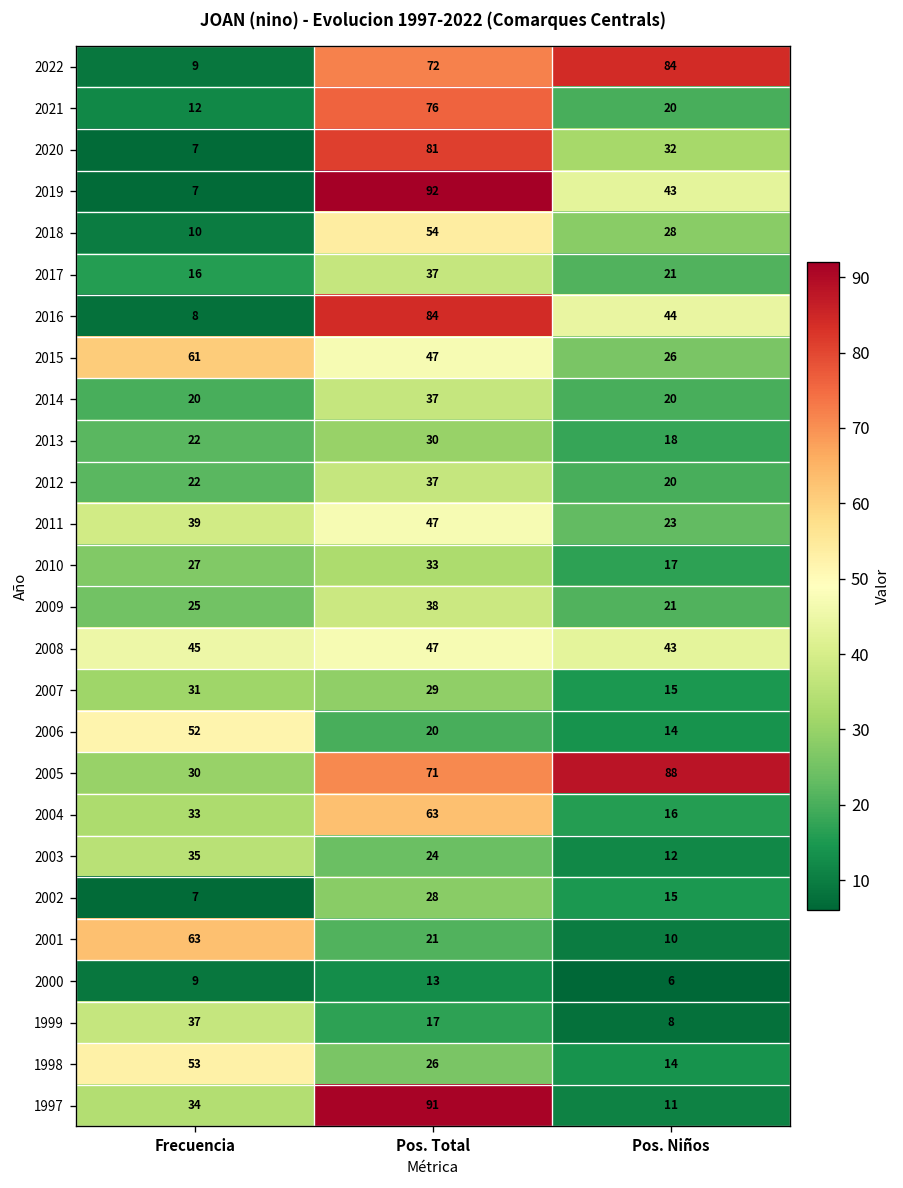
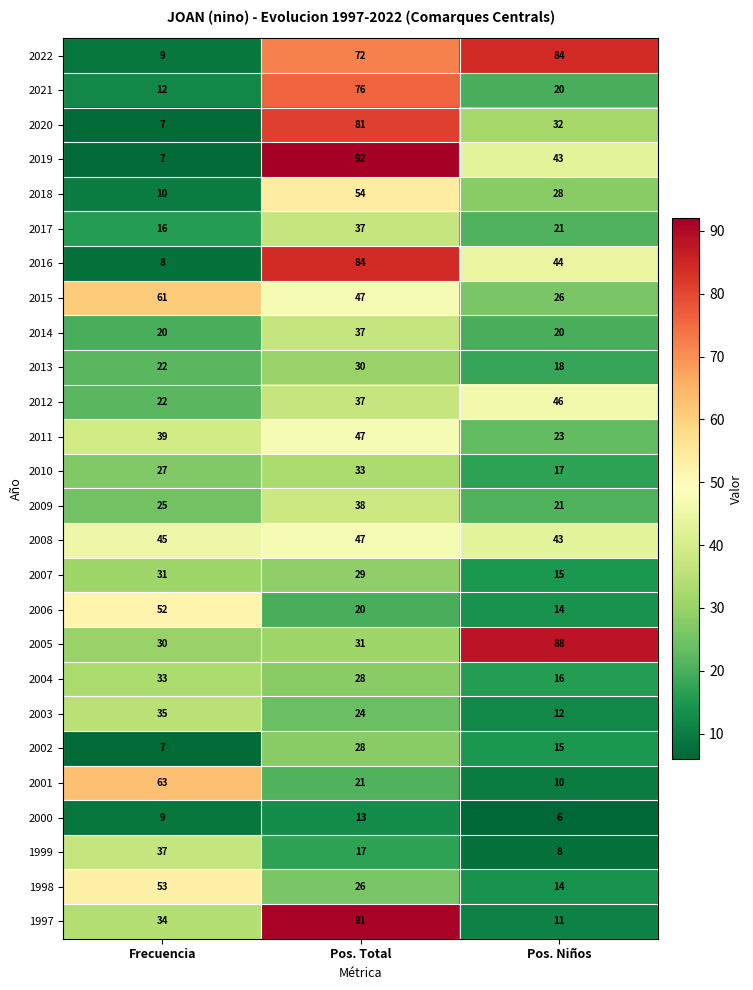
  {
    "2022": {
      "Frecuencia": 9,
      "Pos. Total": 72,
      "Pos. Niños": 84
    },
    "2021": {
      "Frecuencia": 12,
      "Pos. Total": 76,
      "Pos. Niños": 20
    },
    "2020": {
      "Frecuencia": 7,
      "Pos. Total": 81,
      "Pos. Niños": 32
    },
    "2019": {
      "Frecuencia": 7,
      "Pos. Total": 92,
      "Pos. Niños": 43
    },
    "2018": {
      "Frecuencia": 10,
      "Pos. Total": 54,
      "Pos. Niños": 28
    },
    "2017": {
      "Frecuencia": 16,
      "Pos. Total": 37,
      "Pos. Niños": 21
    },
    "2016": {
      "Frecuencia": 8,
      "Pos. Total": 84,
      "Pos. Niños": 44
    },
    "2015": {
      "Frecuencia": 61,
      "Pos. Total": 47,
      "Pos. Niños": 26
    },
    "2014": {
      "Frecuencia": 20,
      "Pos. Total": 37,
      "Pos. Niños": 20
    },
    "2013": {
      "Frecuencia": 22,
      "Pos. Total": 30,
      "Pos. Niños": 18
    },
    "2012": {
      "Frecuencia": 22,
      "Pos. Total": 37,
-     "Pos. Niños": 20
+     "Pos. Niños": 46
    },
    "2011": {
      "Frecuencia": 39,
      "Pos. Total": 47,
      "Pos. Niños": 23
    },
    "2010": {
      "Frecuencia": 27,
      "Pos. Total": 33,
      "Pos. Niños": 17
    },
    "2009": {
      "Frecuencia": 25,
      "Pos. Total": 38,
      "Pos. Niños": 21
    },
    "2008": {
      "Frecuencia": 45,
      "Pos. Total": 47,
      "Pos. Niños": 43
    },
    "2007": {
      "Frecuencia": 31,
      "Pos. Total": 29,
      "Pos. Niños": 15
    },
    "2006": {
      "Frecuencia": 52,
      "Pos. Total": 20,
      "Pos. Niños": 14
    },
    "2005": {
      "Frecuencia": 30,
-     "Pos. Total": 71,
+     "Pos. Total": 31,
      "Pos. Niños": 88
    },
    "2004": {
      "Frecuencia": 33,
-     "Pos. Total": 63,
+     "Pos. Total": 28,
      "Pos. Niños": 16
    },
    "2003": {
      "Frecuencia": 35,
      "Pos. Total": 24,
      "Pos. Niños": 12
    },
    "2002": {
      "Frecuencia": 7,
      "Pos. Total": 28,
      "Pos. Niños": 15
    },
    "2001": {
      "Frecuencia": 63,
      "Pos. Total": 21,
      "Pos. Niños": 10
    },
    "2000": {
      "Frecuencia": 9,
      "Pos. Total": 13,
      "Pos. Niños": 6
    },
    "1999": {
      "Frecuencia": 37,
      "Pos. Total": 17,
      "Pos. Niños": 8
    },
    "1998": {
      "Frecuencia": 53,
      "Pos. Total": 26,
      "Pos. Niños": 14
    },
    "1997": {
      "Frecuencia": 34,
      "Pos. Total": 91,
      "Pos. Niños": 11
    }
  }
